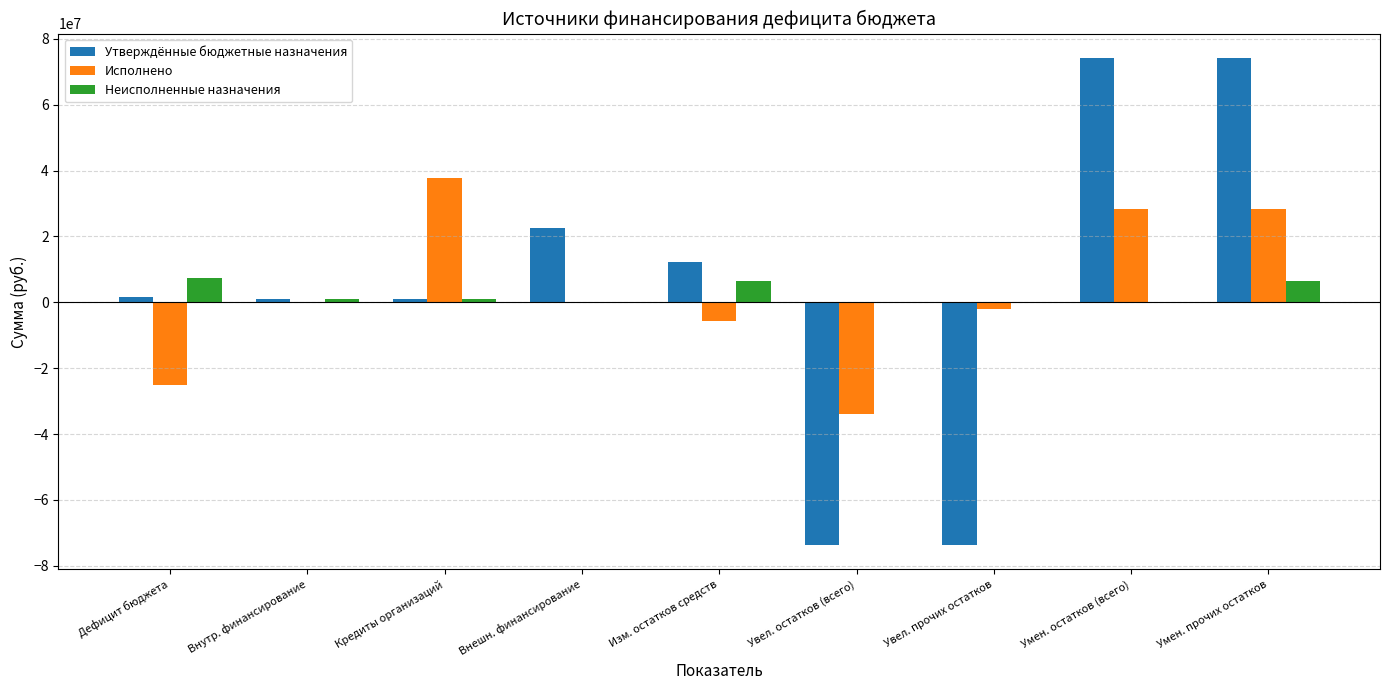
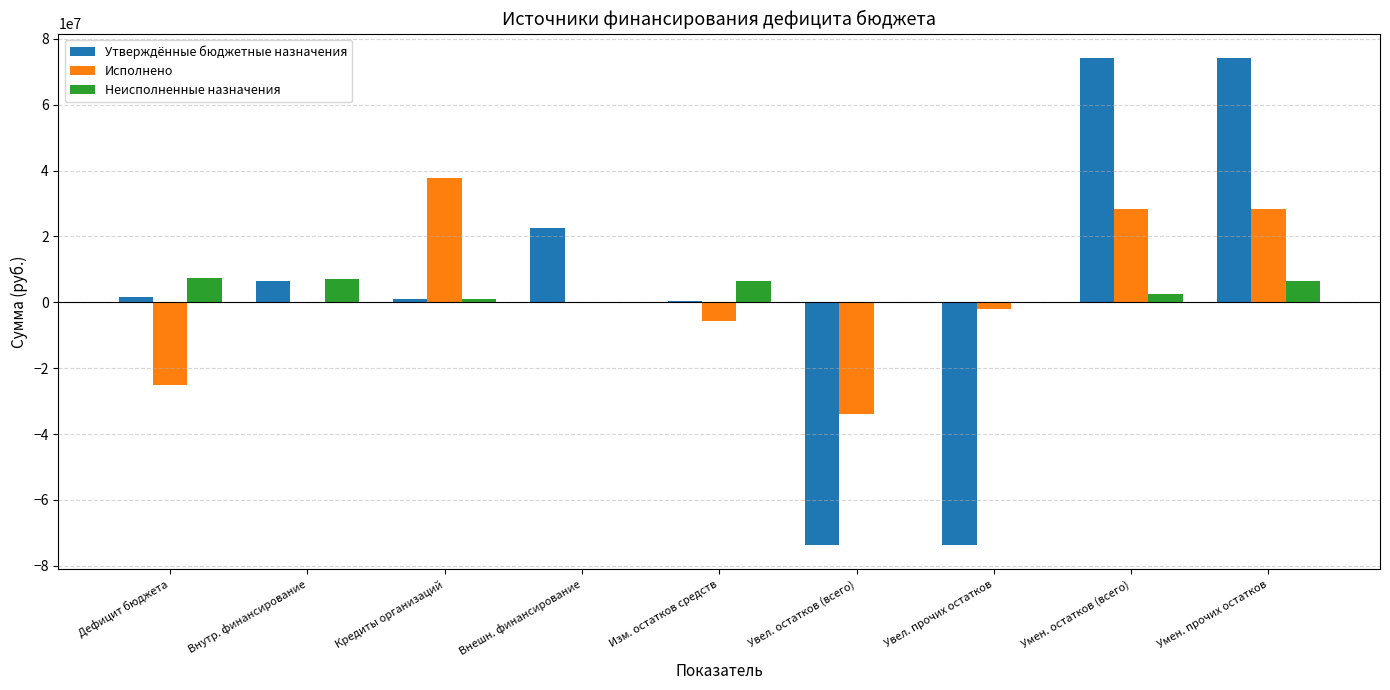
  {
    "Утверждённые бюджетные назначения": {
      "Дефицит бюджета": 2000000,
-     "Внутр. финансирование": 1000000,
+     "Внутр. финансирование": 6000000,
      "Кредиты организаций": 1000000,
      "Внешн. финансирование": 22000000,
-     "Изм. остатков средств": 12000000,
+     "Изм. остатков средств": 1000000,
      "Увел. остатков (всего)": -74000000,
      "Увел. прочих остатков": -74000000,
      "Умен. остатков (всего)": 74000000,
      "Умен. прочих остатков": 74000000
    },
    "Исполнено": {
      "Дефицит бюджета": -25000000,
      "Внутр. финансирование": 0,
      "Кредиты организаций": 38000000,
      "Внешн. финансирование": 0,
      "Изм. остатков средств": -6000000,
      "Увел. остатков (всего)": -34000000,
      "Увел. прочих остатков": -2000000,
      "Умен. остатков (всего)": 28000000,
      "Умен. прочих остатков": 28000000
    },
    "Неисполненные назначения": {
      "Дефицит бюджета": 7000000,
-     "Внутр. финансирование": 1000000,
+     "Внутр. финансирование": 7000000,
      "Кредиты организаций": 1000000,
      "Внешн. финансирование": 0,
      "Изм. остатков средств": 6000000,
      "Увел. остатков (всего)": 0,
      "Увел. прочих остатков": 0,
-     "Умен. остатков (всего)": 0,
+     "Умен. остатков (всего)": 3000000,
      "Умен. прочих остатков": 7000000
    }
  }
